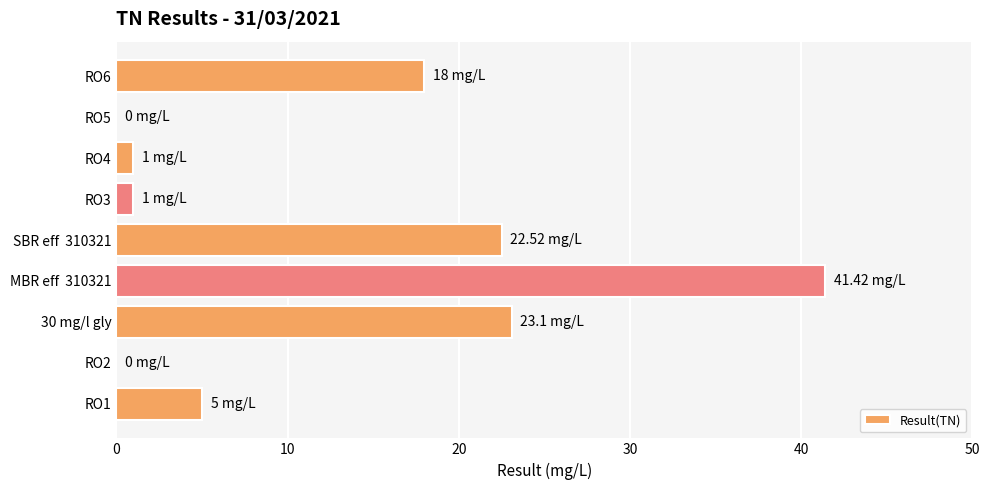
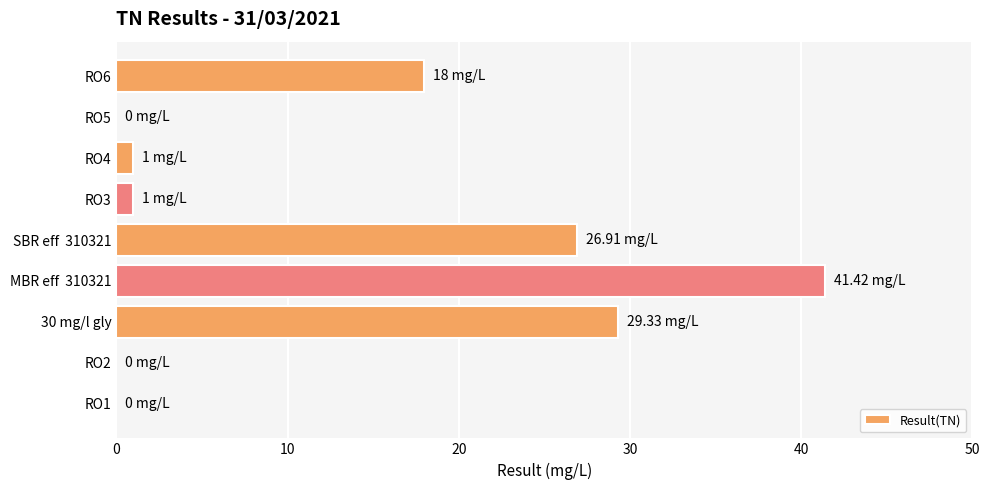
  {
    "RO6": 18,
    "RO5": 0,
    "RO4": 1,
    "RO3": 1,
-   "SBR eff 310321": 22.52,
+   "SBR eff 310321": 26.91,
    "MBR eff 310321": 41.42,
-   "30 mg/l gly": 23.1,
+   "30 mg/l gly": 29.33,
    "RO2": 0,
-   "RO1": 5
+   "RO1": 0
  }
